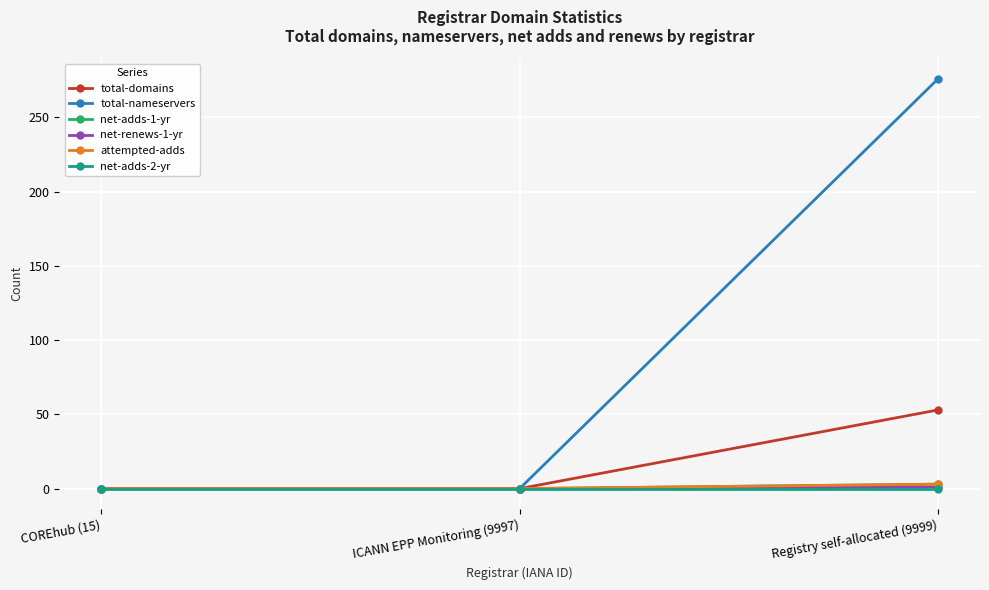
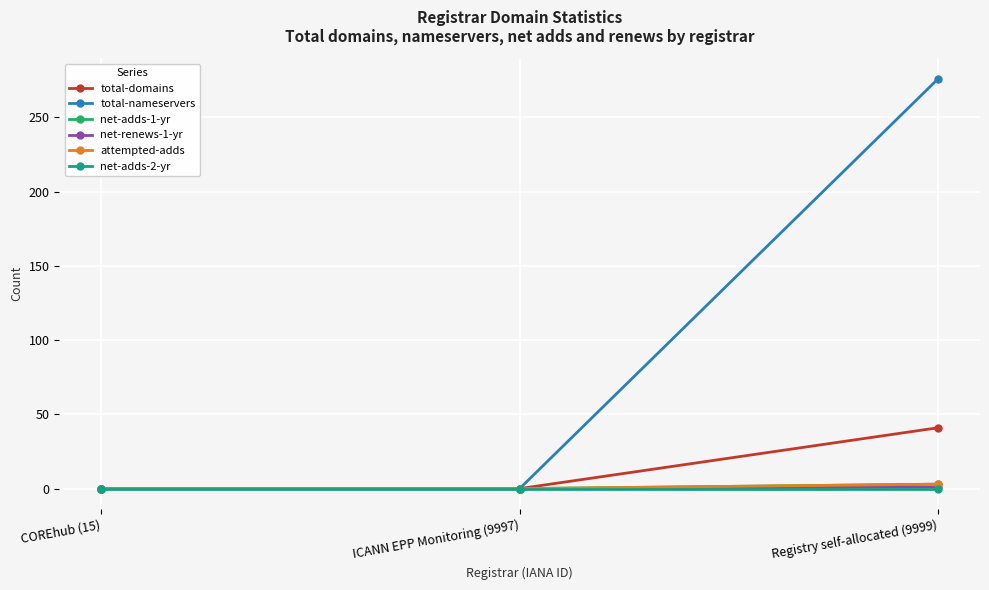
  {
    "total-domains": {
-     "Registry self-allocated (9999)": 53
+     "Registry self-allocated (9999)": 41
    },
    "total-nameservers": {
      "Registry self-allocated (9999)": 276
    },
    "attempted-adds": {
      "Registry self-allocated (9999)": 3
    }
  }
